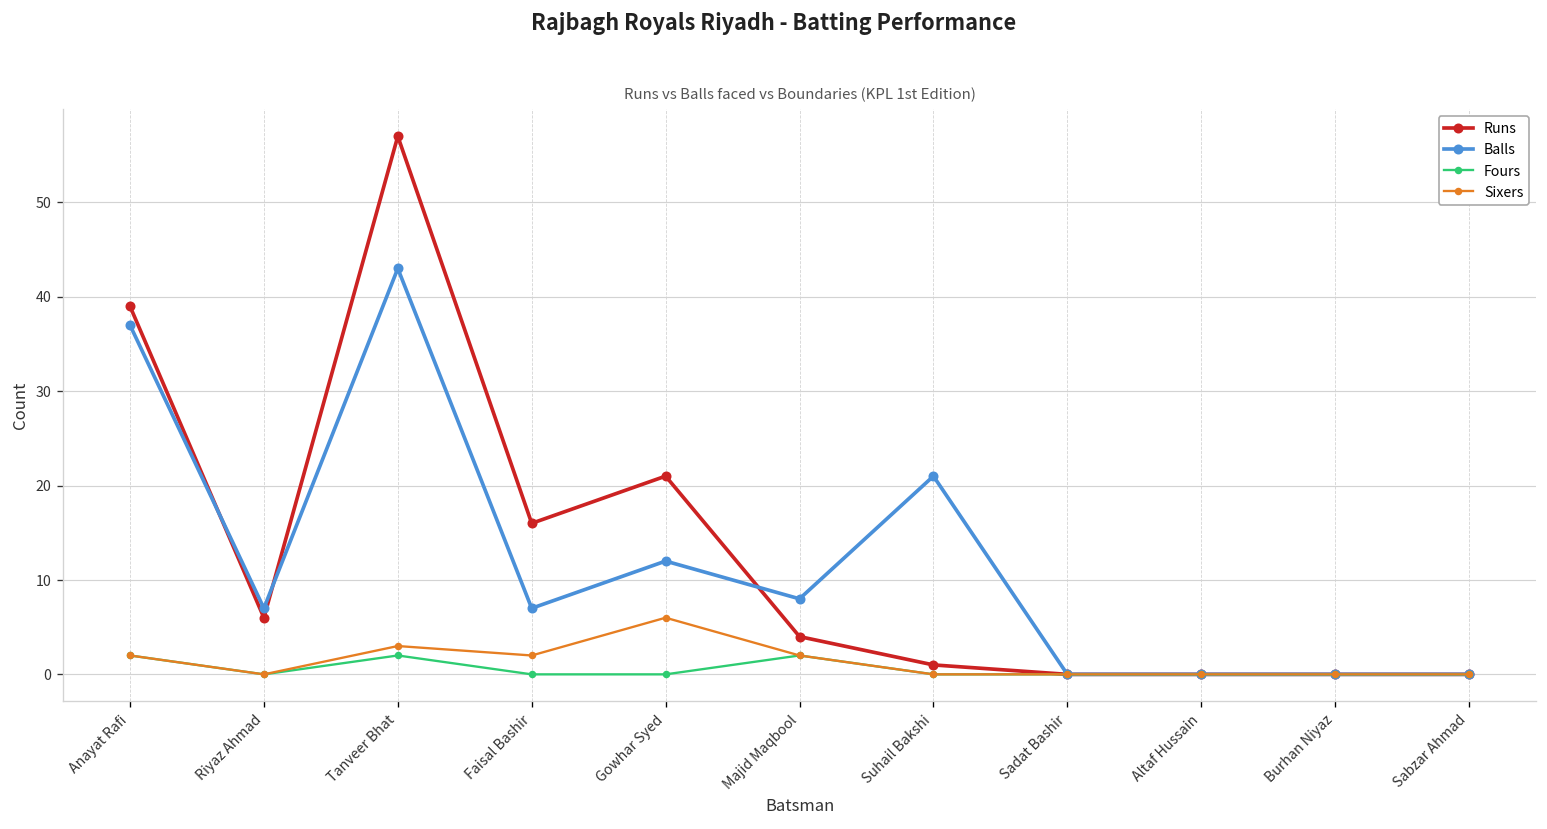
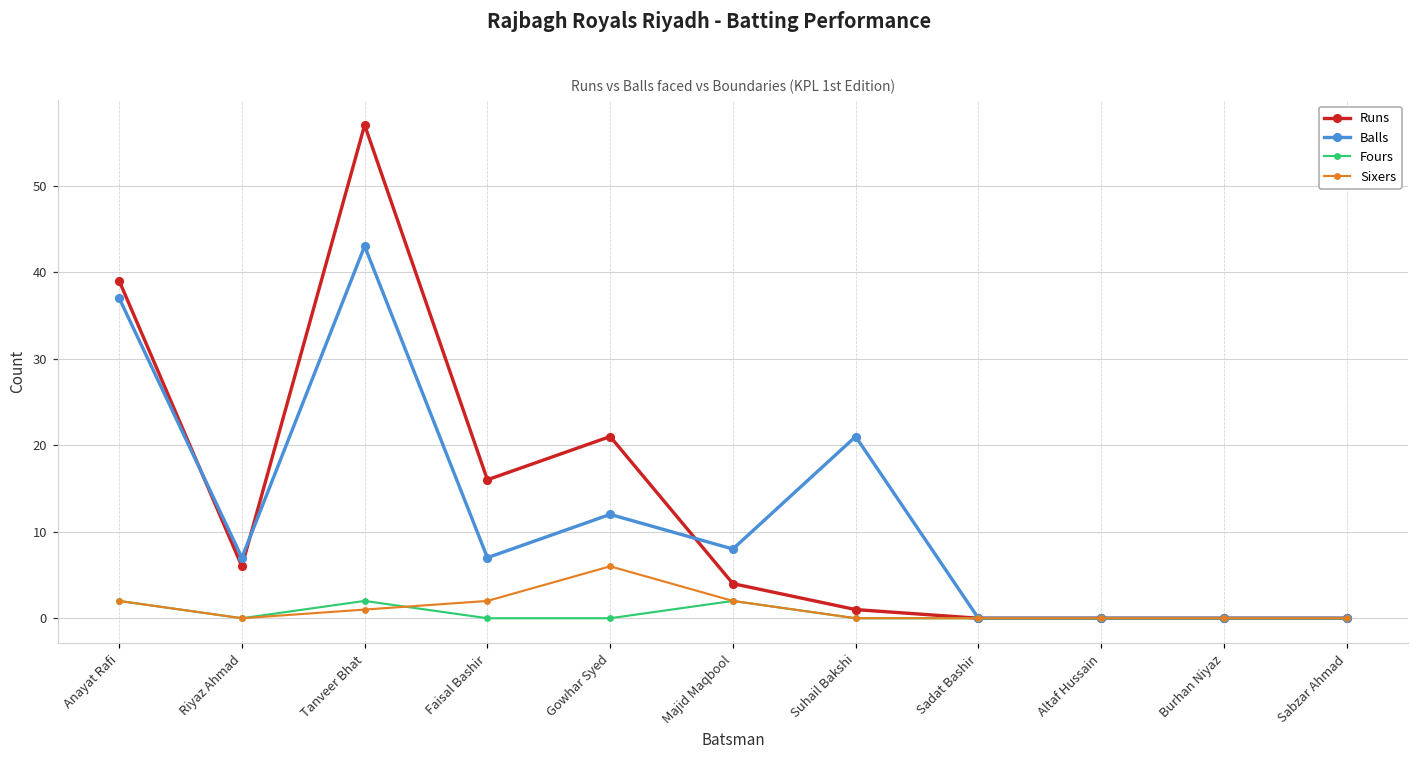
  {
    "Runs": {
      "Anayat Rafi": 39,
      "Riyaz Ahmad": 6,
      "Tanveer Bhat": 57,
      "Faisal Bashir": 16,
      "Gowhar Syed": 21,
      "Majid Maqbool": 4,
      "Suhail Bakshi": 1
    },
    "Balls": {
      "Anayat Rafi": 37,
      "Riyaz Ahmad": 7,
      "Tanveer Bhat": 43,
      "Faisal Bashir": 7,
      "Gowhar Syed": 12,
      "Majid Maqbool": 8,
      "Suhail Bakshi": 21
    },
    "Fours": {
      "Tanveer Bhat": 2,
      "Faisal Bashir": 0,
      "Gowhar Syed": 0
    },
    "Sixers": {
-     "Tanveer Bhat": 3,
+     "Tanveer Bhat": 1,
      "Faisal Bashir": 2,
      "Gowhar Syed": 6
    }
  }
